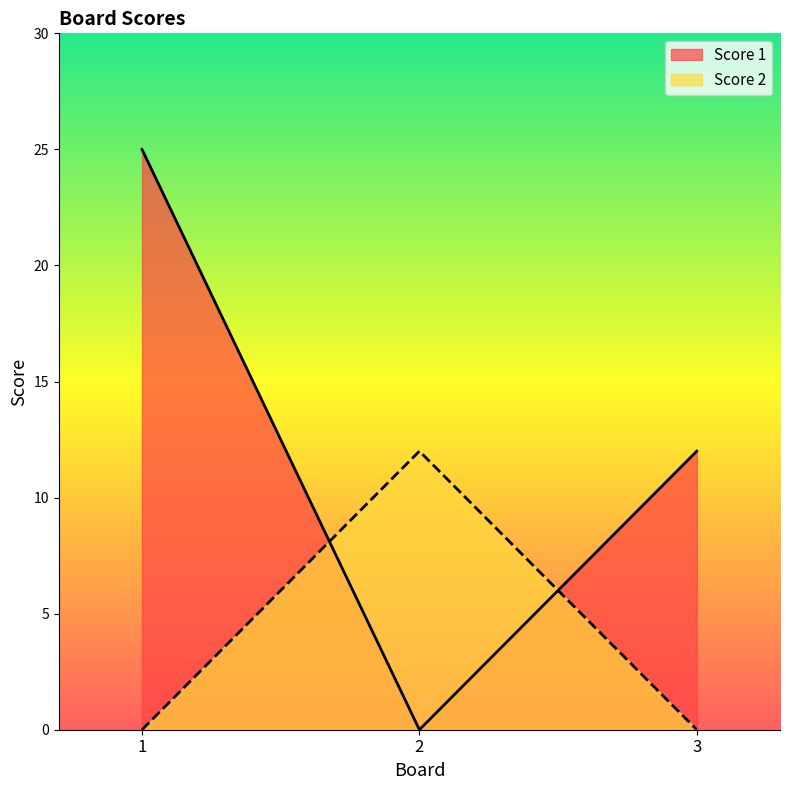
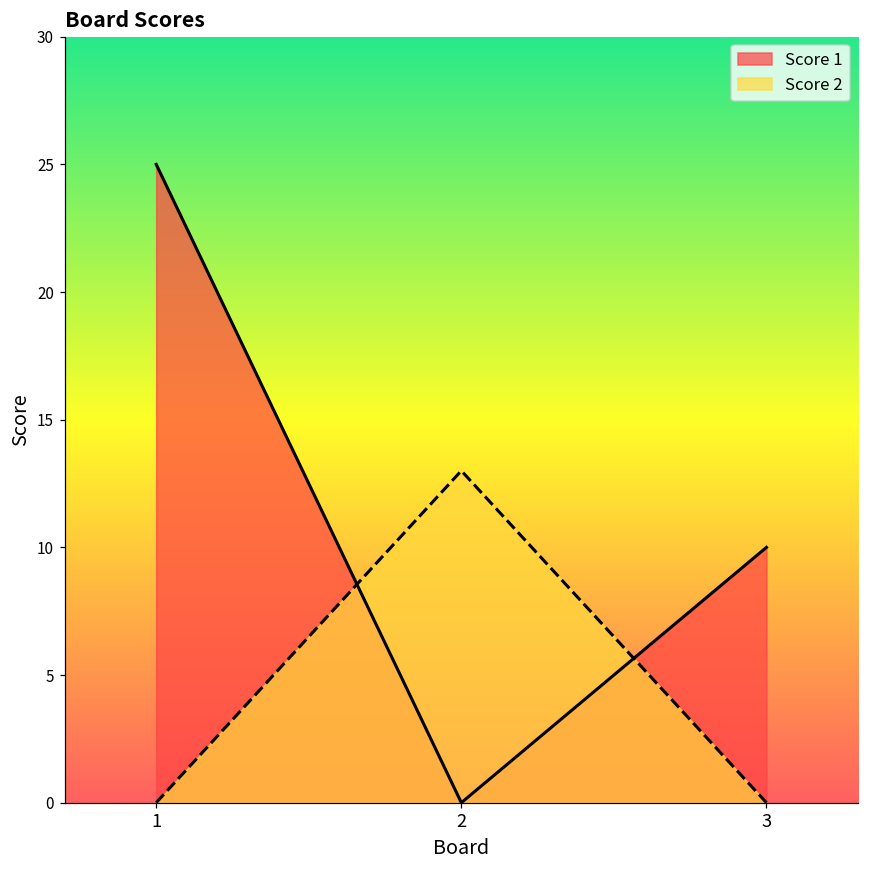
  {
    "Score 1": {
      "1": 25,
      "2": 0,
-     "3": 12
+     "3": 10
    },
    "Score 2": {
      "1": 0,
-     "2": 12,
+     "2": 13,
      "3": 0
    }
  }
